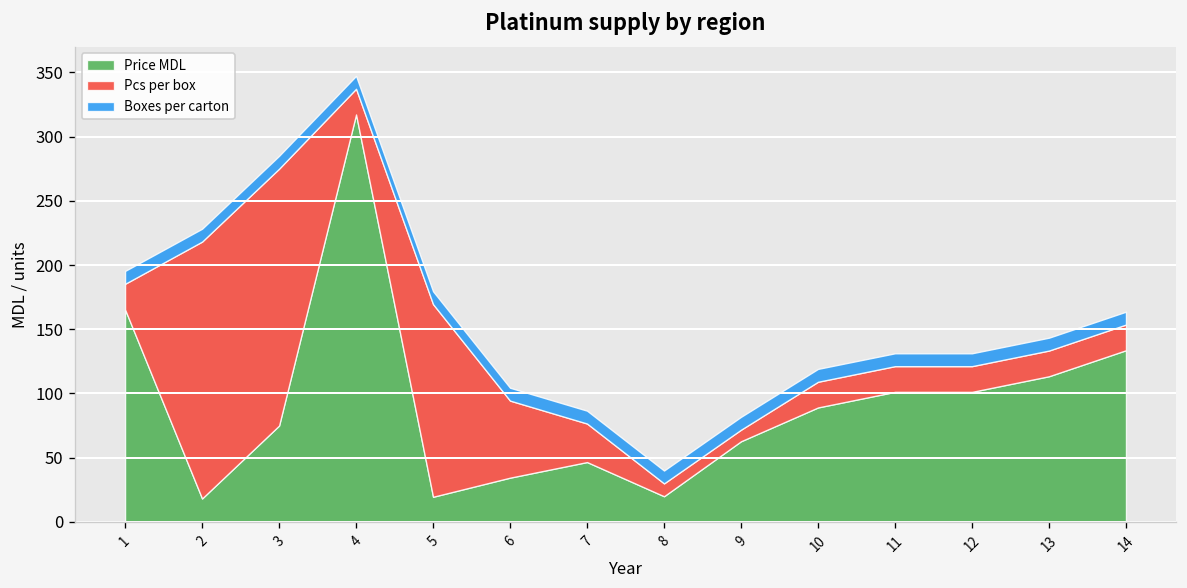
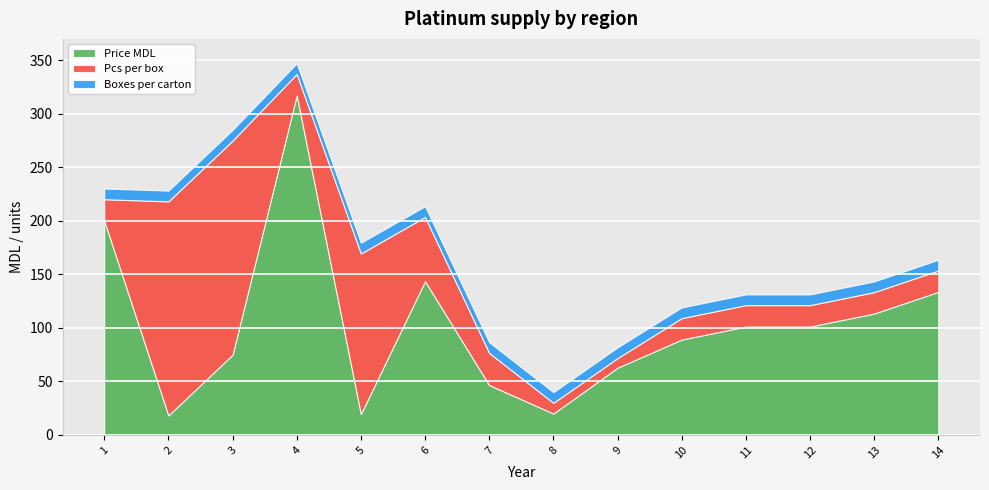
  {
    "Price MDL": {
-     "1": 165,
+     "1": 200,
      "2": 18,
      "3": 75,
      "4": 317,
      "5": 20,
-     "6": 34,
+     "6": 144,
      "7": 47,
      "8": 20,
      "9": 63,
      "10": 89,
      "11": 101,
      "12": 101,
      "13": 113,
      "14": 134
    },
    "Pcs per box": {
      "1": 20,
      "2": 200,
      "3": 200,
      "4": 20,
      "5": 150,
      "6": 60,
      "7": 30,
      "8": 10,
      "9": 9,
      "10": 20,
      "11": 20,
      "12": 20,
      "13": 20,
      "14": 20
    },
    "Boxes per carton": {
      "1": 10,
      "2": 10,
      "3": 10,
      "4": 10,
      "5": 10,
      "6": 10,
      "7": 10,
      "8": 10,
      "9": 10,
      "10": 10,
      "11": 10,
      "12": 10,
      "13": 10,
      "14": 10
    }
  }
